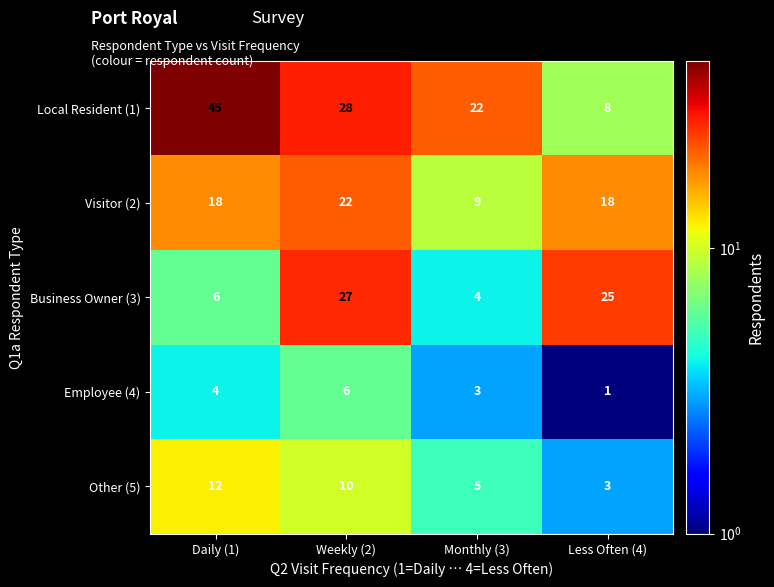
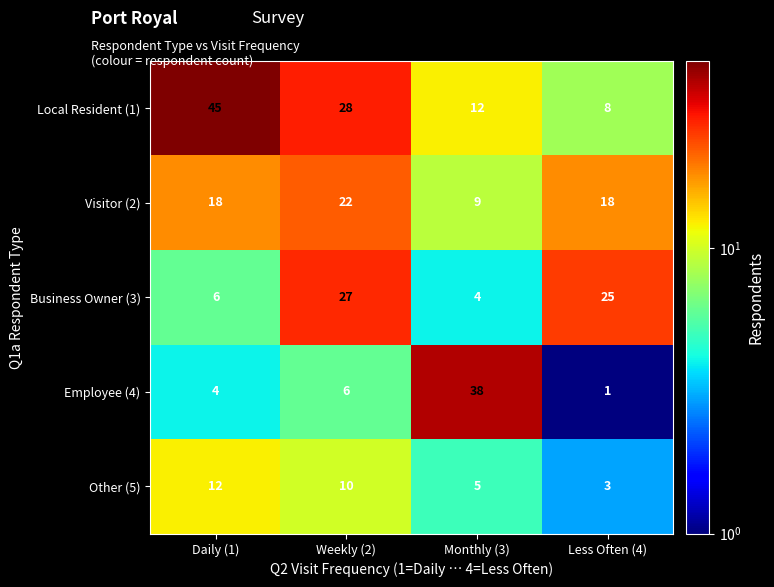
  {
    "Local Resident (1)": {
      "Daily (1)": 45,
      "Weekly (2)": 28,
-     "Monthly (3)": 22,
+     "Monthly (3)": 12,
      "Less Often (4)": 8
    },
    "Visitor (2)": {
      "Daily (1)": 18,
      "Weekly (2)": 22,
      "Monthly (3)": 9,
      "Less Often (4)": 18
    },
    "Business Owner (3)": {
      "Daily (1)": 6,
      "Weekly (2)": 27,
      "Monthly (3)": 4,
      "Less Often (4)": 25
    },
    "Employee (4)": {
      "Daily (1)": 4,
      "Weekly (2)": 6,
-     "Monthly (3)": 3,
+     "Monthly (3)": 38,
      "Less Often (4)": 1
    },
    "Other (5)": {
      "Daily (1)": 12,
      "Weekly (2)": 10,
      "Monthly (3)": 5,
      "Less Often (4)": 3
    }
  }
